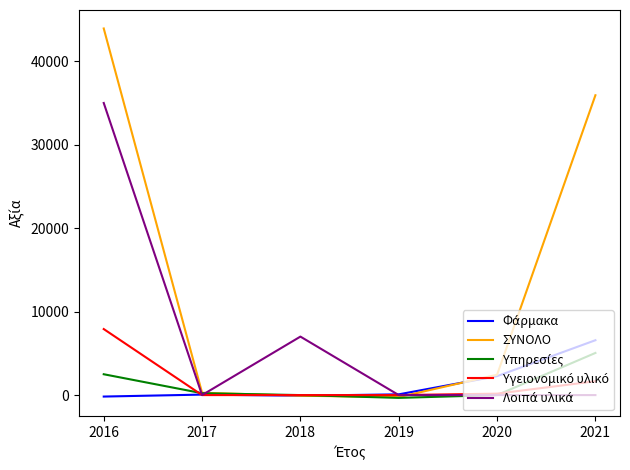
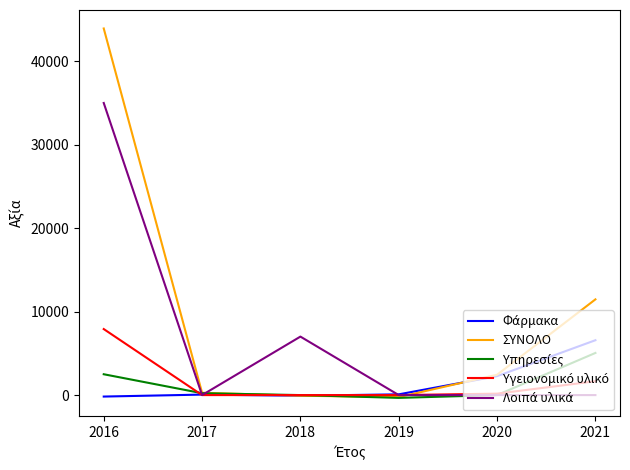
  {
    "Φάρμακα": {
      "2016": 0
    },
    "ΣΥΝΟΛΟ": {
      "2016": 44000,
-     "2021": 36000
+     "2021": 11000
    },
    "Υπηρεσίες": {
      "2016": 2000
    },
    "Υγειονομικό υλικό": {
      "2016": 8000
    },
    "Λοιπά υλικά": {
      "2016": 35000,
      "2018": 7000
    }
  }
